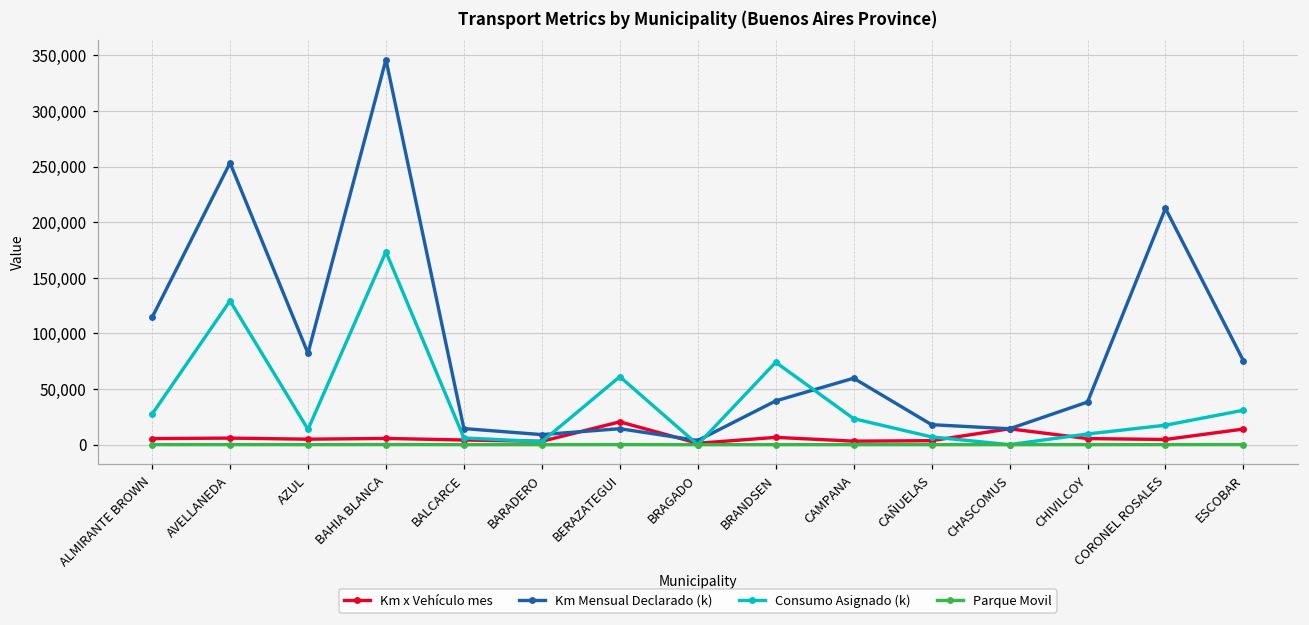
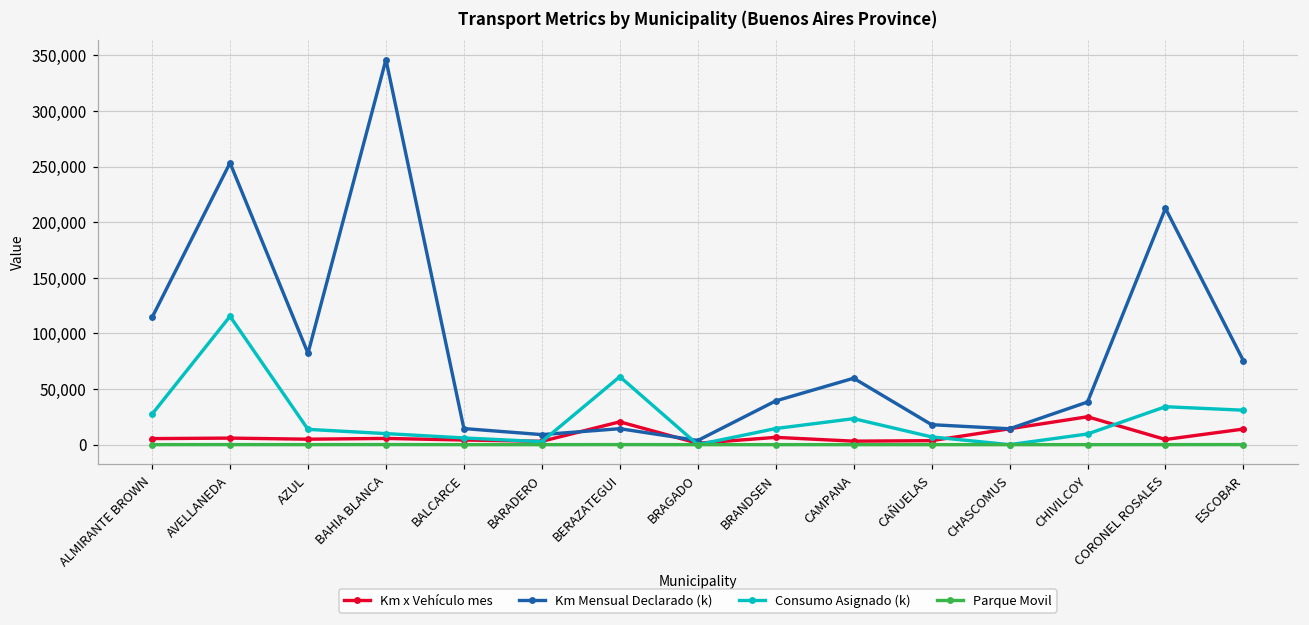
  {
    "Km x Vehículo mes": {
      "ALMIRANTE BROWN": "5,000",
      "AVELLANEDA": "6,000",
      "AZUL": "5,000",
      "BAHIA BLANCA": "6,000",
      "BERAZATEGUI": "21,000",
      "BRANDSEN": "7,000",
      "CAMPANA": "3,000",
      "CAÑUELAS": "4,000",
-     "CHIVILCOY": "5,000",
+     "CHIVILCOY": "25,000",
      "CORONEL ROSALES": "5,000",
      "ESCOBAR": "14,000"
    },
    "Km Mensual Declarado (k)": {
      "ALMIRANTE BROWN": "114,000",
      "AVELLANEDA": "253,000",
      "AZUL": "82,000",
      "BAHIA BLANCA": "346,000",
      "BALCARCE": "14,000",
      "BARADERO": "9,000",
      "BERAZATEGUI": "14,000",
      "BRAGADO": "4,000",
      "BRANDSEN": "39,000",
      "CAMPANA": "60,000",
      "CAÑUELAS": "18,000",
      "CHIVILCOY": "38,000",
      "CORONEL ROSALES": "212,000",
      "ESCOBAR": "75,000"
    },
    "Consumo Asignado (k)": {
      "ALMIRANTE BROWN": "27,000",
-     "AVELLANEDA": "129,000",
+     "AVELLANEDA": "115,000",
      "AZUL": "14,000",
-     "BAHIA BLANCA": "173,000",
+     "BAHIA BLANCA": "10,000",
      "BERAZATEGUI": "61,000",
-     "BRANDSEN": "74,000",
+     "BRANDSEN": "15,000",
      "CAMPANA": "23,000",
      "CAÑUELAS": "7,000",
      "CHIVILCOY": "10,000",
-     "CORONEL ROSALES": "17,000",
+     "CORONEL ROSALES": "34,000",
      "ESCOBAR": "31,000"
    },
    "Parque Movil": {
      "ALMIRANTE BROWN": "0",
      "AVELLANEDA": "0",
      "AZUL": "0",
      "BAHIA BLANCA": "0",
      "BALCARCE": "0",
      "BARADERO": "0",
      "BERAZATEGUI": "0",
      "BRANDSEN": "0",
      "CAMPANA": "0",
      "CAÑUELAS": "0",
      "CHIVILCOY": "0",
      "CORONEL ROSALES": "0",
      "ESCOBAR": "0"
    }
  }
